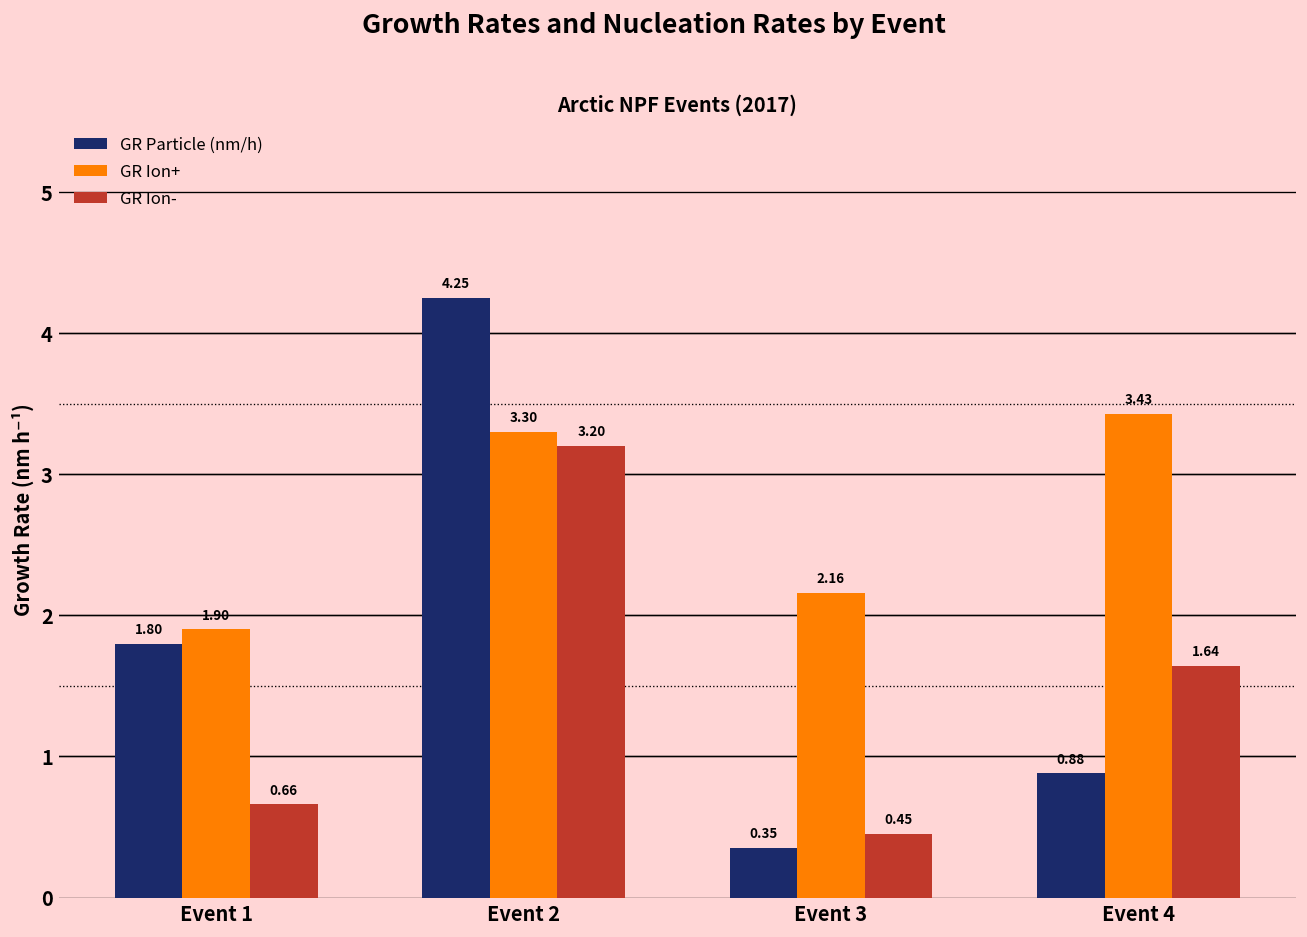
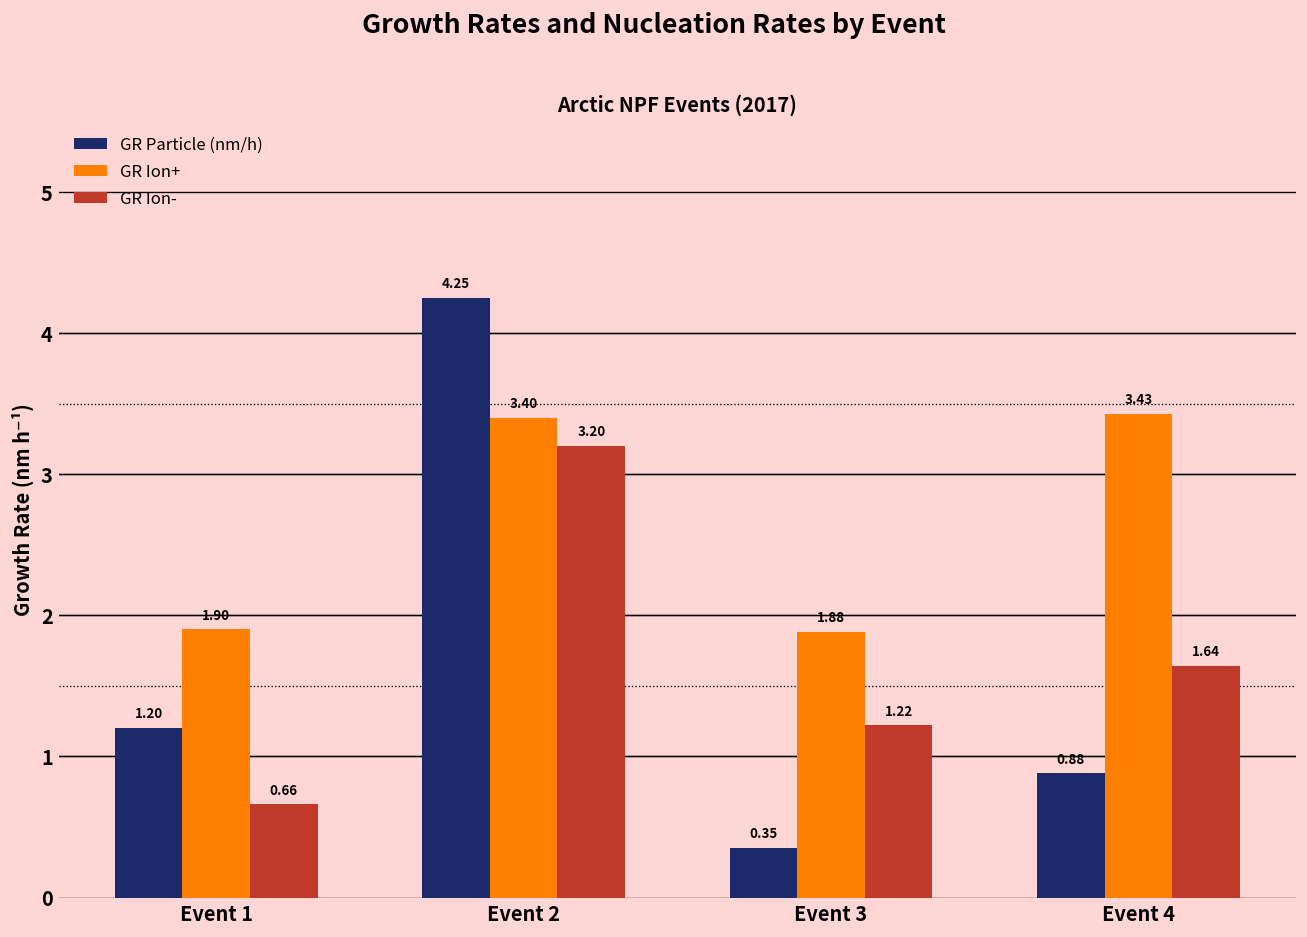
  {
    "GR Particle (nm/h)": {
-     "Event 1": 1.80,
+     "Event 1": 1.20,
      "Event 2": 4.25,
      "Event 3": 0.35,
      "Event 4": 0.88
    },
    "GR Ion+": {
      "Event 1": 1.90,
-     "Event 2": 3.30,
-     "Event 3": 2.16,
+     "Event 2": 3.40,
+     "Event 3": 1.88,
      "Event 4": 3.43
    },
    "GR Ion-": {
      "Event 1": 0.66,
      "Event 2": 3.20,
-     "Event 3": 0.45,
+     "Event 3": 1.22,
      "Event 4": 1.64
    }
  }
